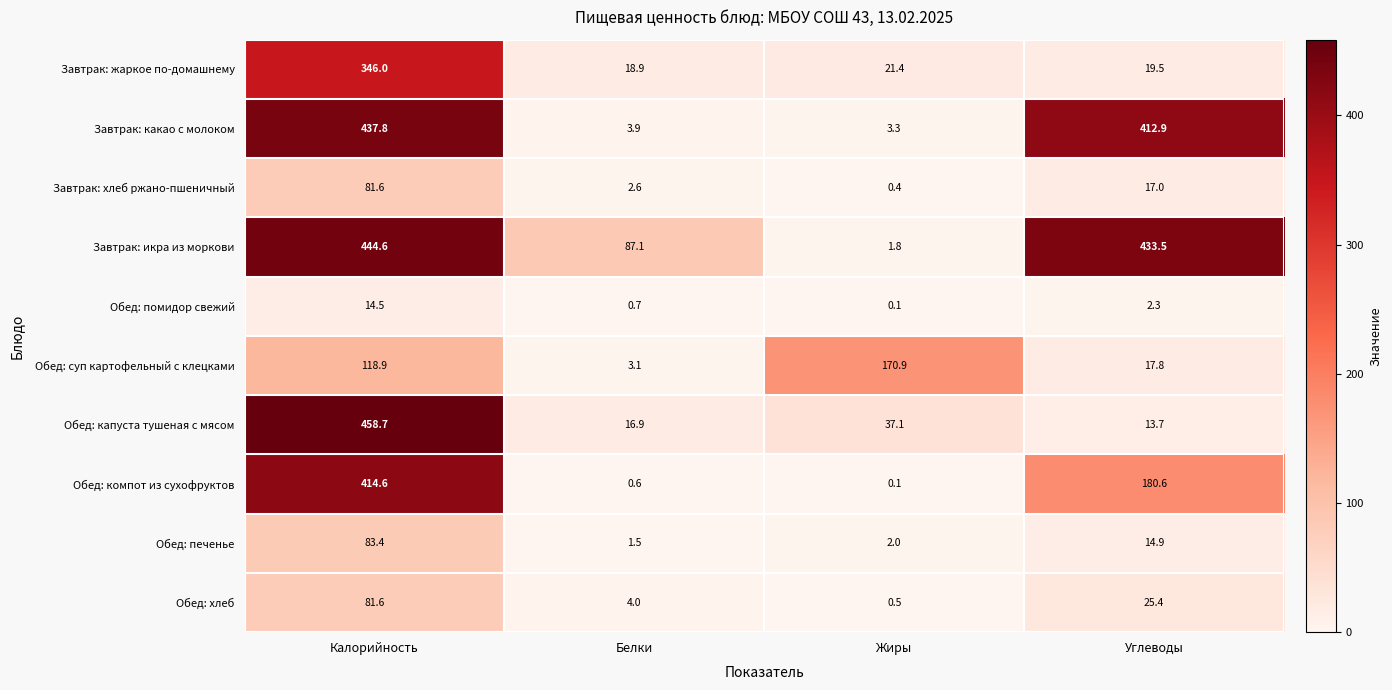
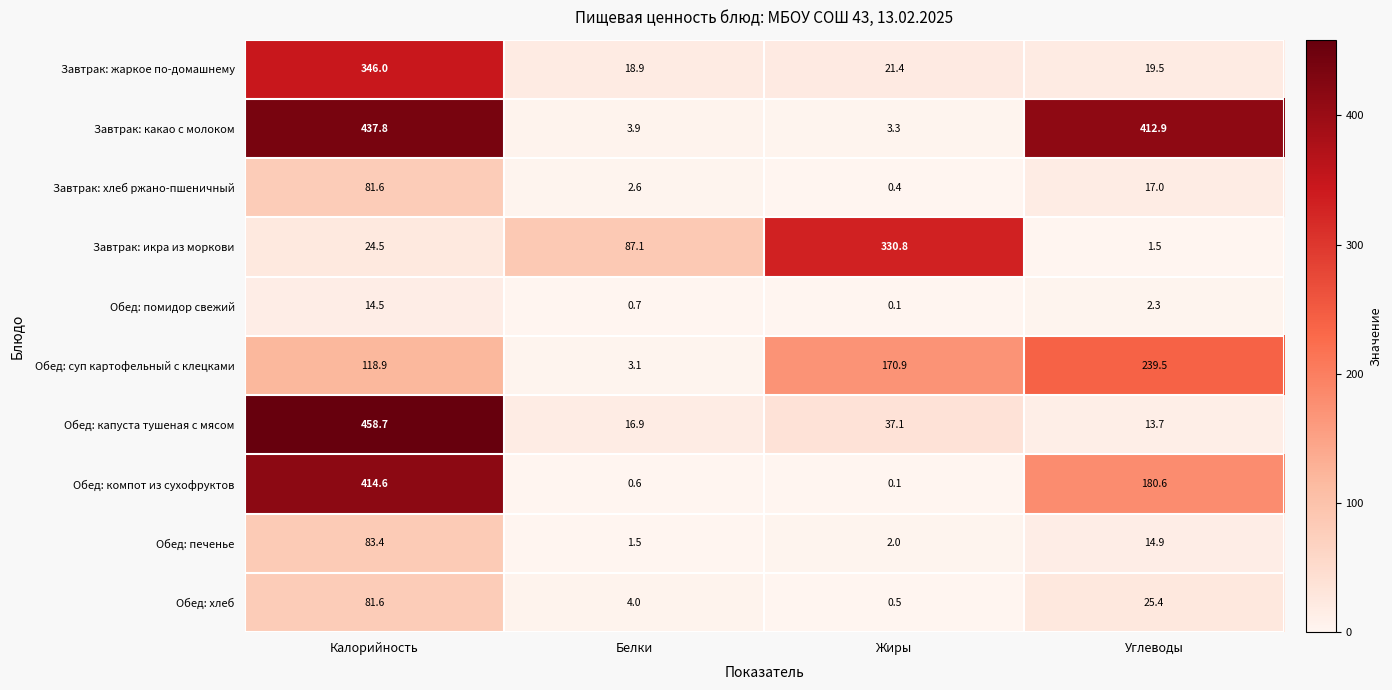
  {
    "Завтрак: жаркое по-домашнему": {
      "Калорийность": 346.0,
      "Белки": 18.9,
      "Жиры": 21.4,
      "Углеводы": 19.5
    },
    "Завтрак: какао с молоком": {
      "Калорийность": 437.8,
      "Белки": 3.9,
      "Жиры": 3.3,
      "Углеводы": 412.9
    },
    "Завтрак: хлеб ржано-пшеничный": {
      "Калорийность": 81.6,
      "Белки": 2.6,
      "Жиры": 0.4,
      "Углеводы": 17.0
    },
    "Завтрак: икра из моркови": {
-     "Калорийность": 444.6,
+     "Калорийность": 24.5,
      "Белки": 87.1,
-     "Жиры": 1.8,
-     "Углеводы": 433.5
+     "Жиры": 330.8,
+     "Углеводы": 1.5
    },
    "Обед: помидор свежий": {
      "Калорийность": 14.5,
      "Белки": 0.7,
      "Жиры": 0.1,
      "Углеводы": 2.3
    },
    "Обед: суп картофельный с клецками": {
      "Калорийность": 118.9,
      "Белки": 3.1,
      "Жиры": 170.9,
-     "Углеводы": 17.8
+     "Углеводы": 239.5
    },
    "Обед: капуста тушеная с мясом": {
      "Калорийность": 458.7,
      "Белки": 16.9,
      "Жиры": 37.1,
      "Углеводы": 13.7
    },
    "Обед: компот из сухофруктов": {
      "Калорийность": 414.6,
      "Белки": 0.6,
      "Жиры": 0.1,
      "Углеводы": 180.6
    },
    "Обед: печенье": {
      "Калорийность": 83.4,
      "Белки": 1.5,
      "Жиры": 2.0,
      "Углеводы": 14.9
    },
    "Обед: хлеб": {
      "Калорийность": 81.6,
      "Белки": 4.0,
      "Жиры": 0.5,
      "Углеводы": 25.4
    }
  }
